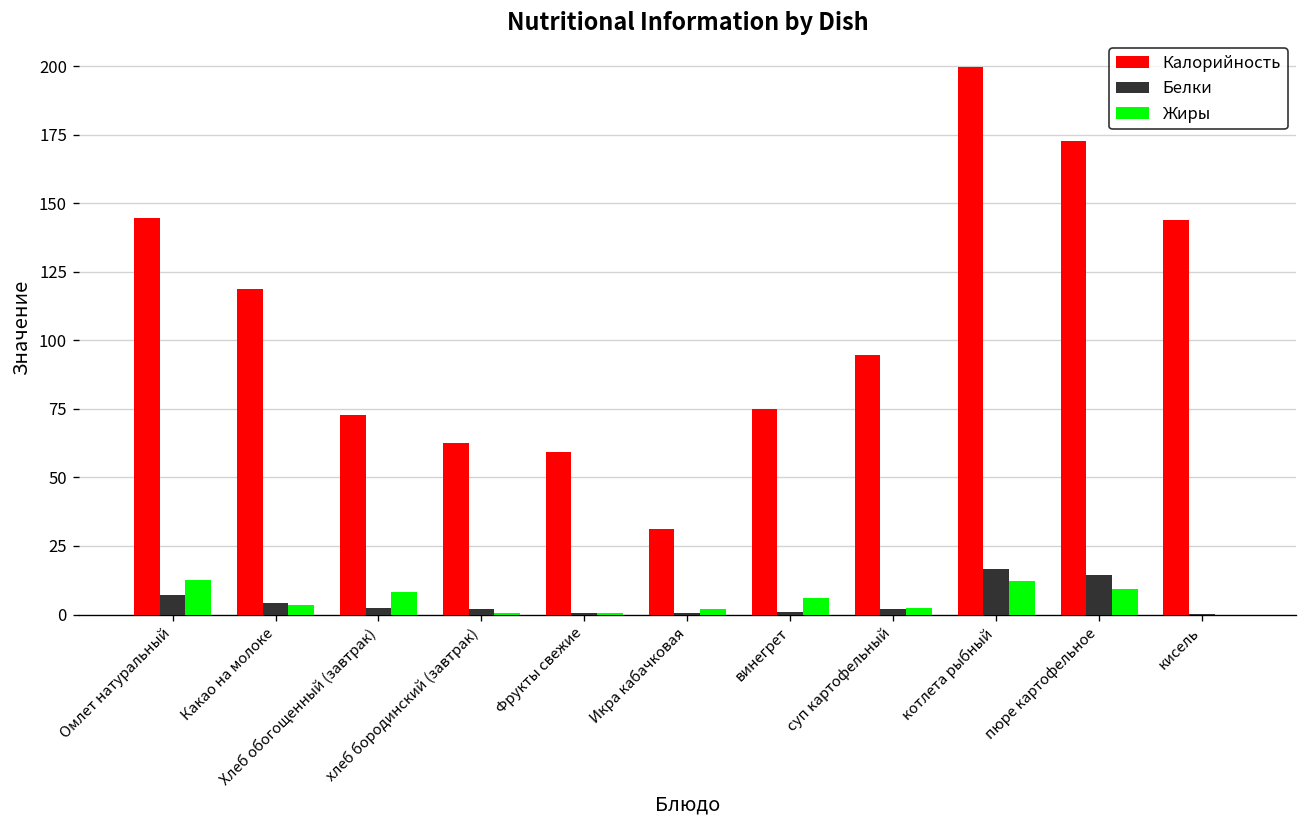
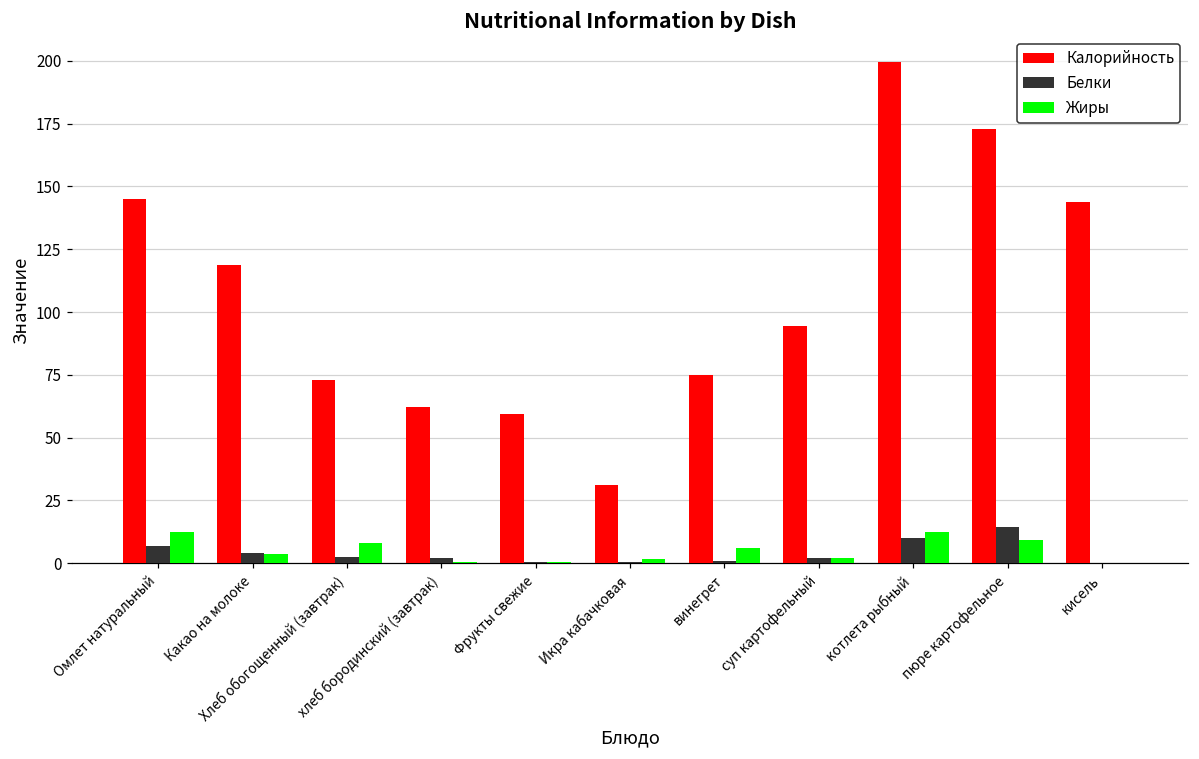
  {
    "Калорийность": {
      "Омлет натуральный": 145,
      "Какао на молоке": 119,
      "Хлеб обогощенный (завтрак)": 73,
      "хлеб бородинский (завтрак)": 62,
      "Фрукты свежие": 59,
      "Икра кабачковая": 31,
      "винегрет": 75,
      "суп картофельный": 95,
      "котлета рыбный": 200,
      "пюре картофельное": 173,
      "кисель": 144
    },
    "Белки": {
      "Омлет натуральный": 7,
      "Какао на молоке": 4,
      "Хлеб обогощенный (завтрак)": 2,
      "хлеб бородинский (завтрак)": 2,
      "суп картофельный": 2,
-     "котлета рыбный": 17,
+     "котлета рыбный": 10,
      "пюре картофельное": 15
    },
    "Жиры": {
      "Омлет натуральный": 12,
      "Какао на молоке": 4,
      "Хлеб обогощенный (завтрак)": 8,
      "Икра кабачковая": 2,
      "винегрет": 6,
      "суп картофельный": 2,
      "котлета рыбный": 12,
      "пюре картофельное": 9,
      "кисель": 0
    }
  }
